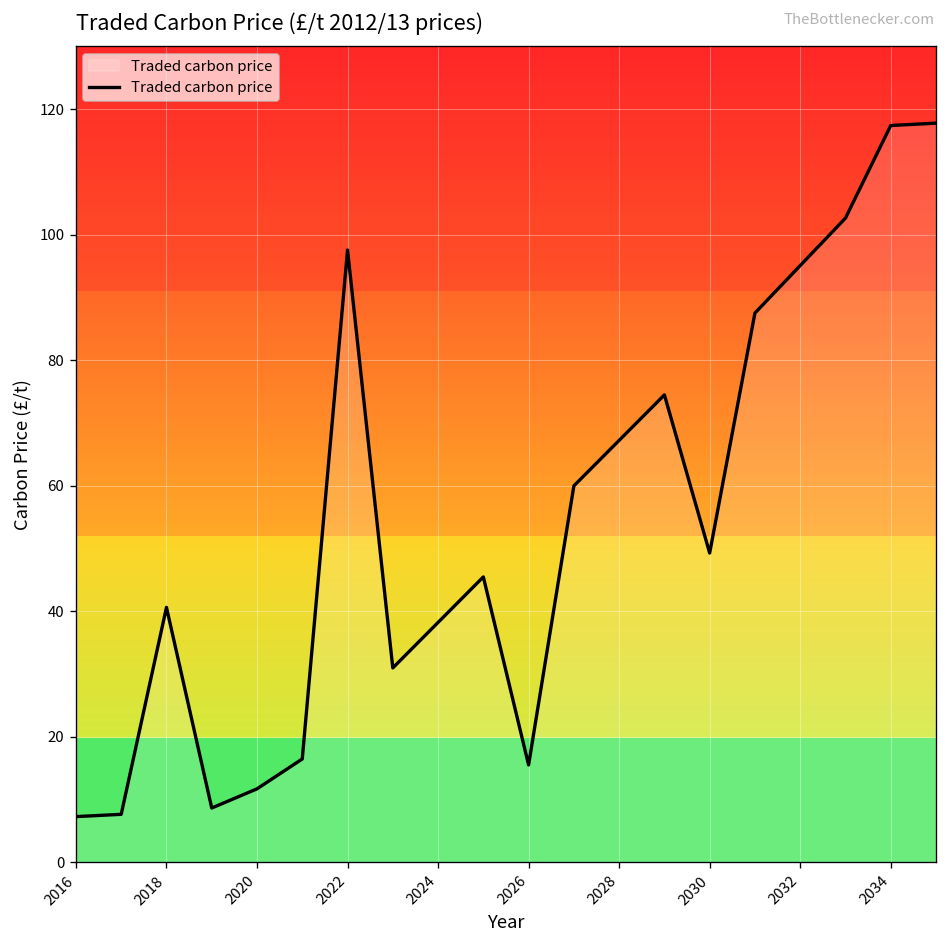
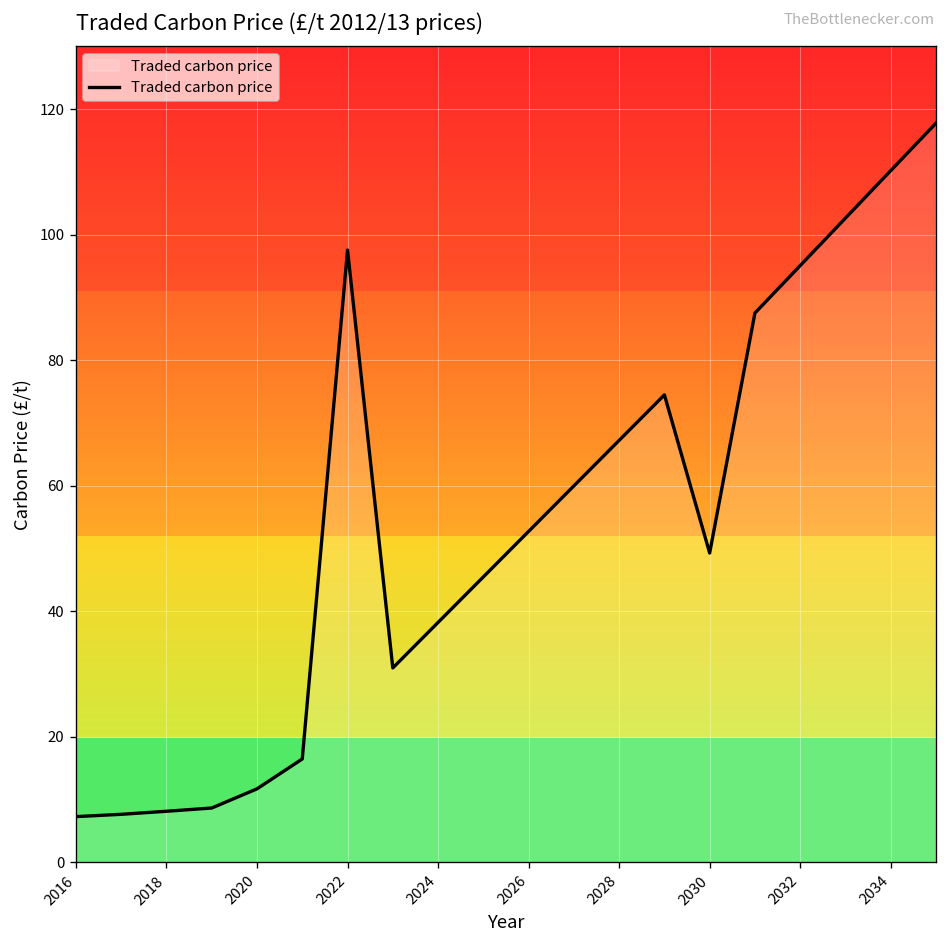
  {
    "2016": 7,
-   "2018": 41,
+   "2018": 8,
    "2020": 12,
    "2022": 98,
    "2024": 38,
-   "2026": 16,
+   "2026": 53,
    "2028": 67,
    "2030": 49,
    "2032": 95,
-   "2034": 117
+   "2034": 110
  }
